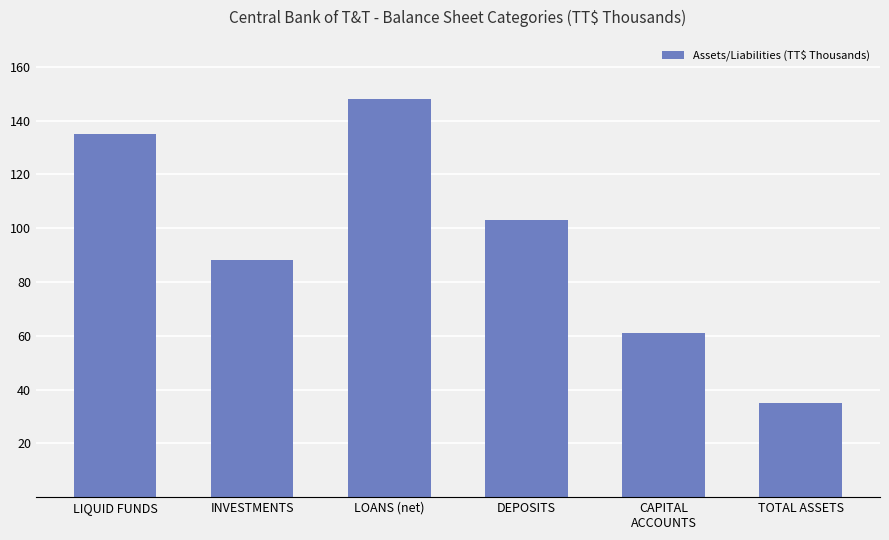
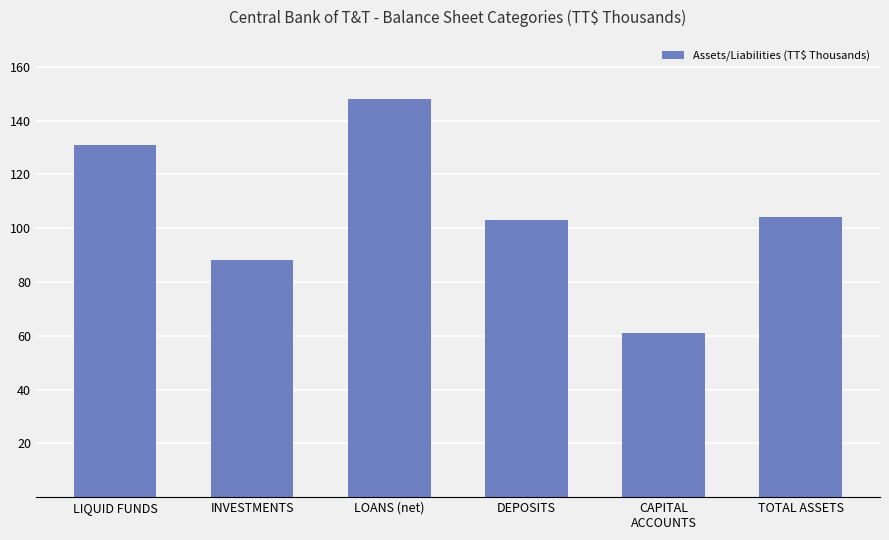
  {
-   "LIQUID FUNDS": 135,
+   "LIQUID FUNDS": 131,
    "INVESTMENTS": 88,
    "LOANS (net)": 148,
    "DEPOSITS": 103,
    "CAPITAL ACCOUNTS": 61,
-   "TOTAL ASSETS": 35
+   "TOTAL ASSETS": 104
  }
